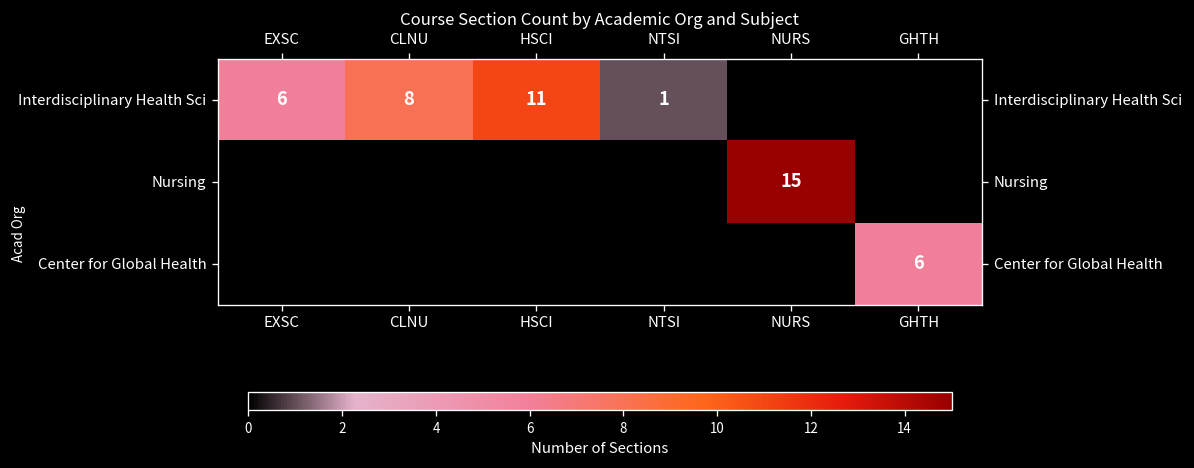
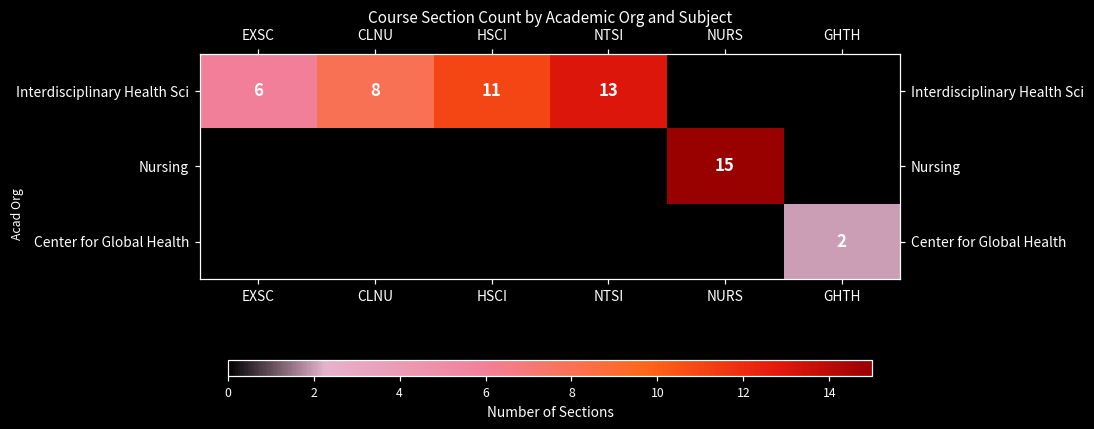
  {
    "Interdisciplinary Health Sci": {
      "EXSC": 6,
      "CLNU": 8,
      "HSCI": 11,
-     "NTSI": 1
+     "NTSI": 13
    },
    "Nursing": {
      "NURS": 15
    },
    "Center for Global Health": {
-     "GHTH": 6
+     "GHTH": 2
    }
  }
